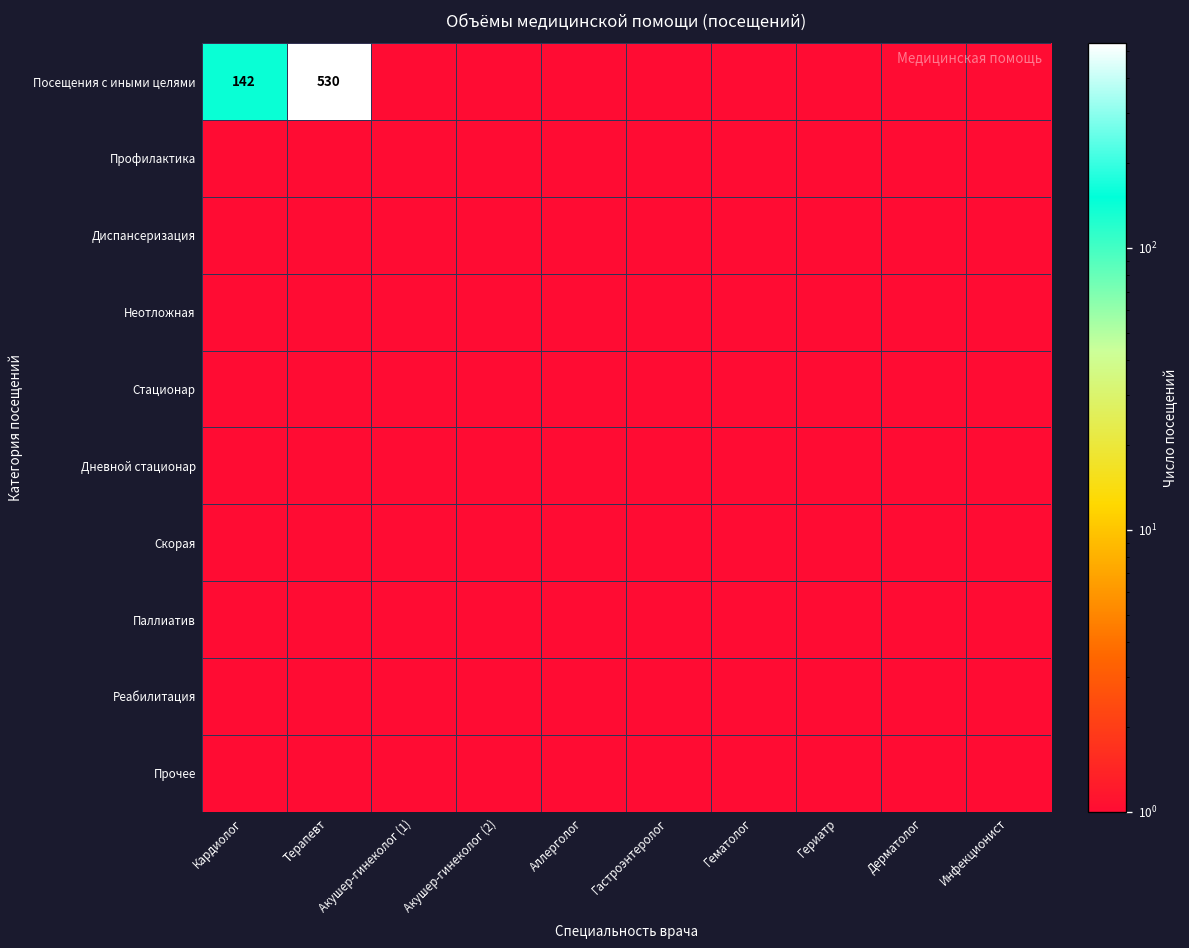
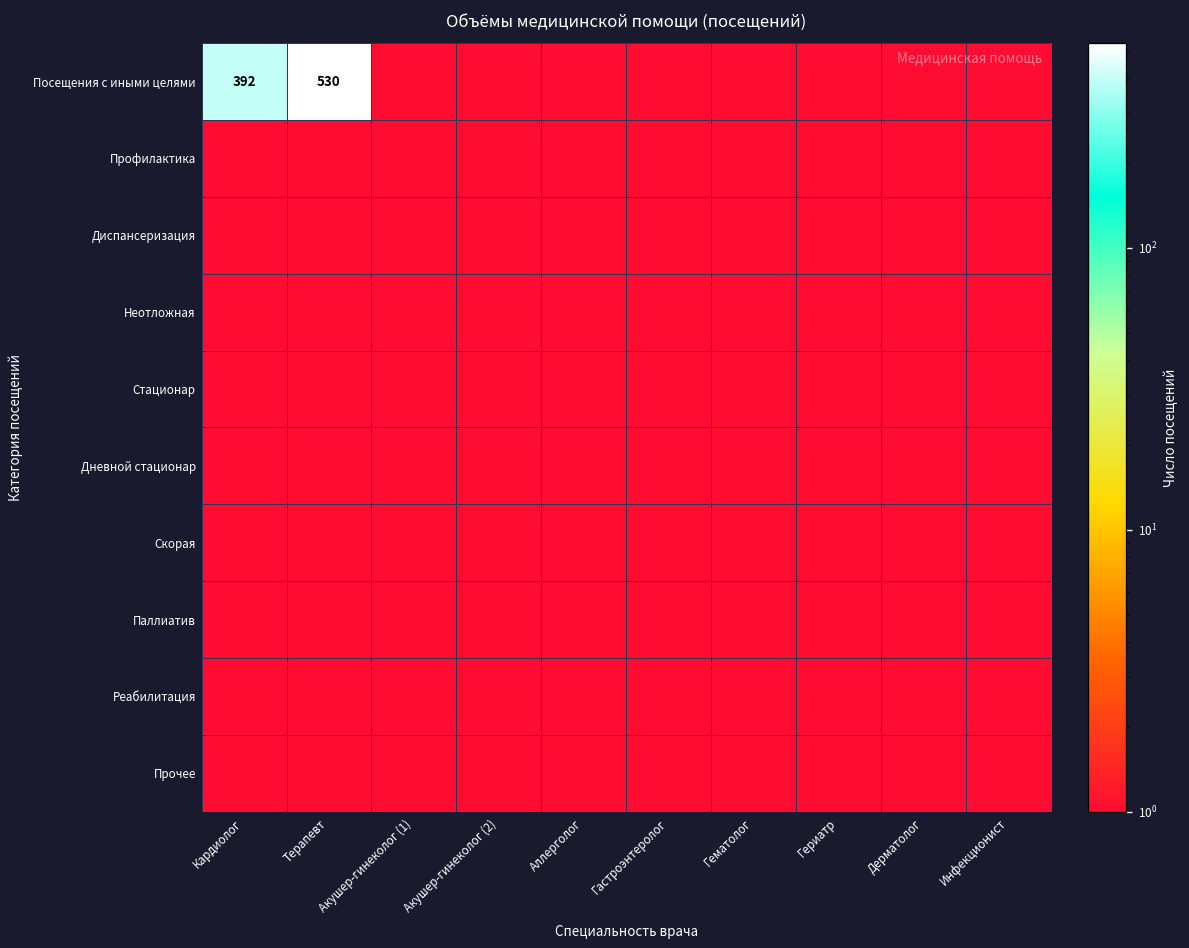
  {
    "Посещения с иными целями": {
-     "Кардиолог": 142,
+     "Кардиолог": 392,
      "Терапевт": 530
    }
  }
